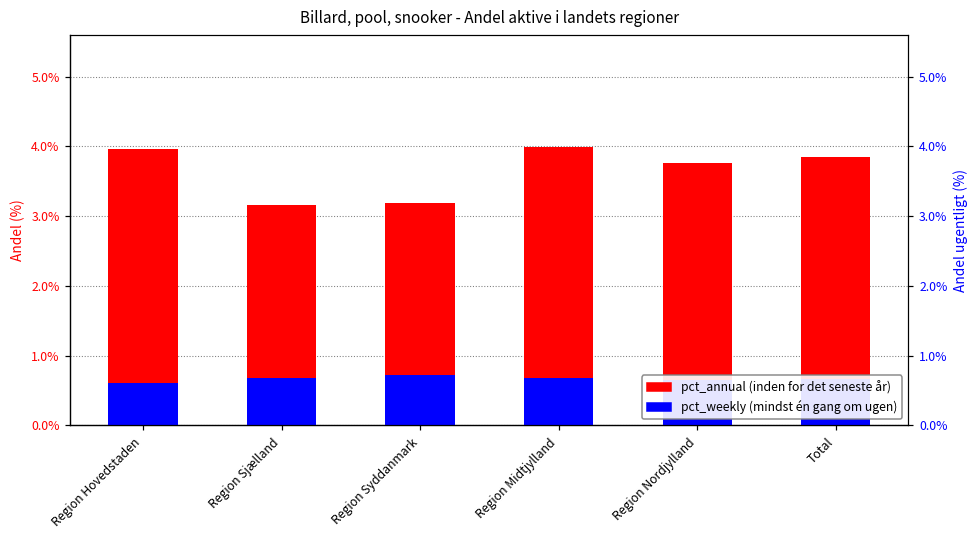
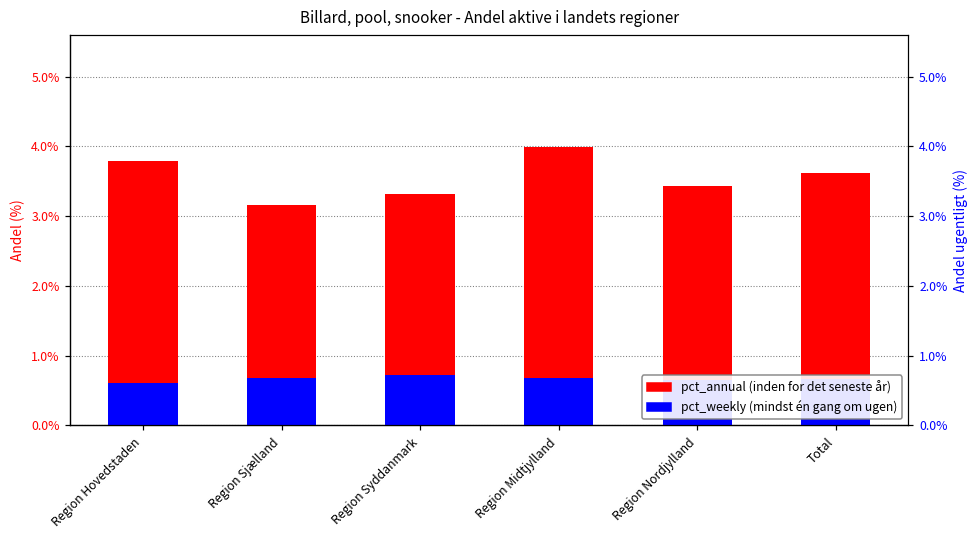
  {
    "pct_annual (inden for det seneste år)": {
-     "Region Hovedstaden": "4.0%",
+     "Region Hovedstaden": "3.8%",
      "Region Sjælland": "3.2%",
-     "Region Syddanmark": "3.2%",
+     "Region Syddanmark": "3.3%",
      "Region Midtjylland": "4.0%",
-     "Region Nordjylland": "3.8%",
-     "Total": "3.8%"
+     "Region Nordjylland": "3.4%",
+     "Total": "3.6%"
    }
  }
